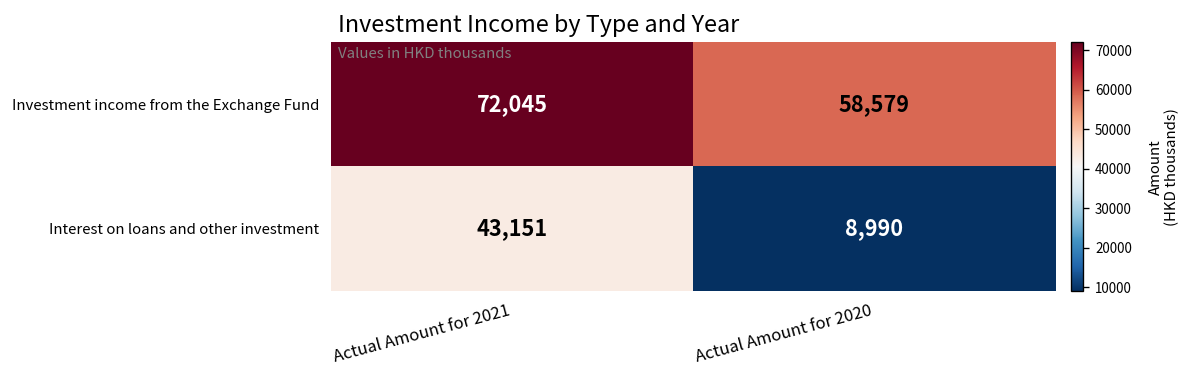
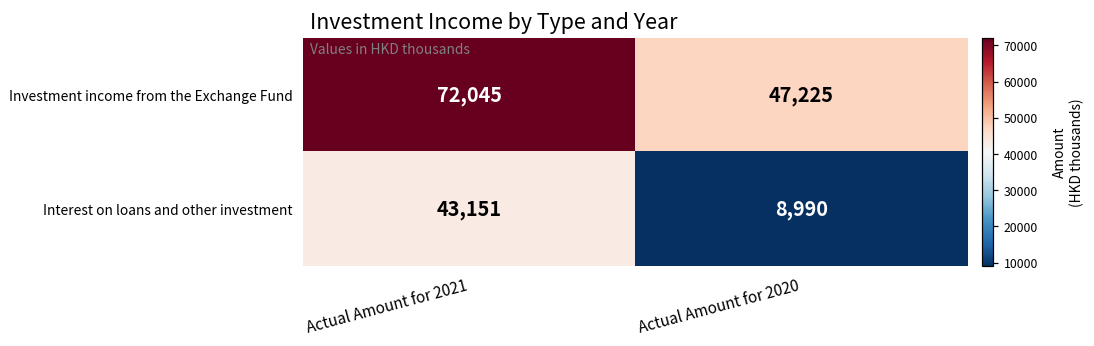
  {
    "Investment income from the Exchange Fund": {
      "Actual Amount for 2021": "72,045",
-     "Actual Amount for 2020": "58,579"
+     "Actual Amount for 2020": "47,225"
    },
    "Interest on loans and other investment": {
      "Actual Amount for 2021": "43,151",
      "Actual Amount for 2020": "8,990"
    }
  }
